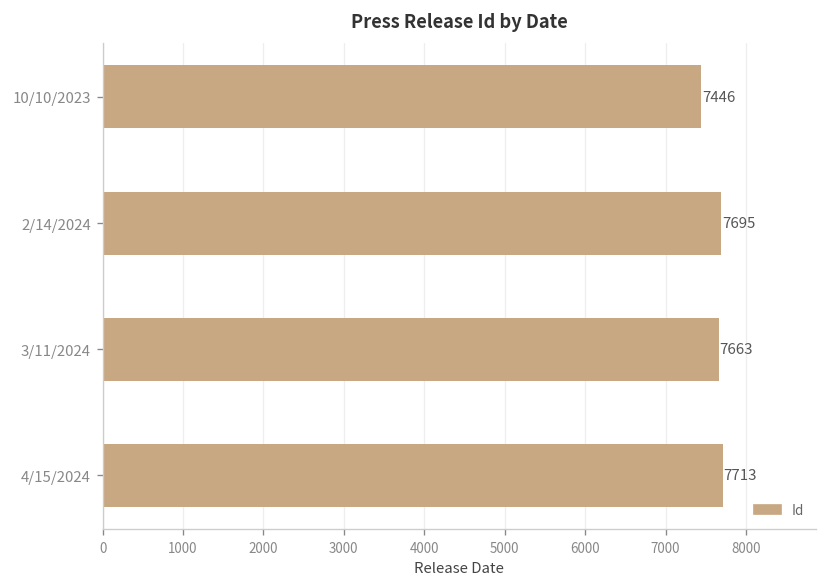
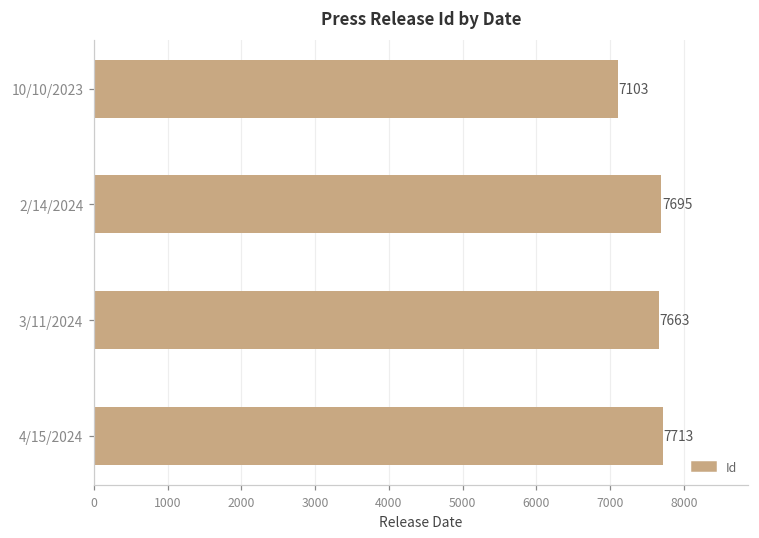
  {
-   "10/10/2023": 7446,
+   "10/10/2023": 7103,
    "2/14/2024": 7695,
    "3/11/2024": 7663,
    "4/15/2024": 7713
  }
